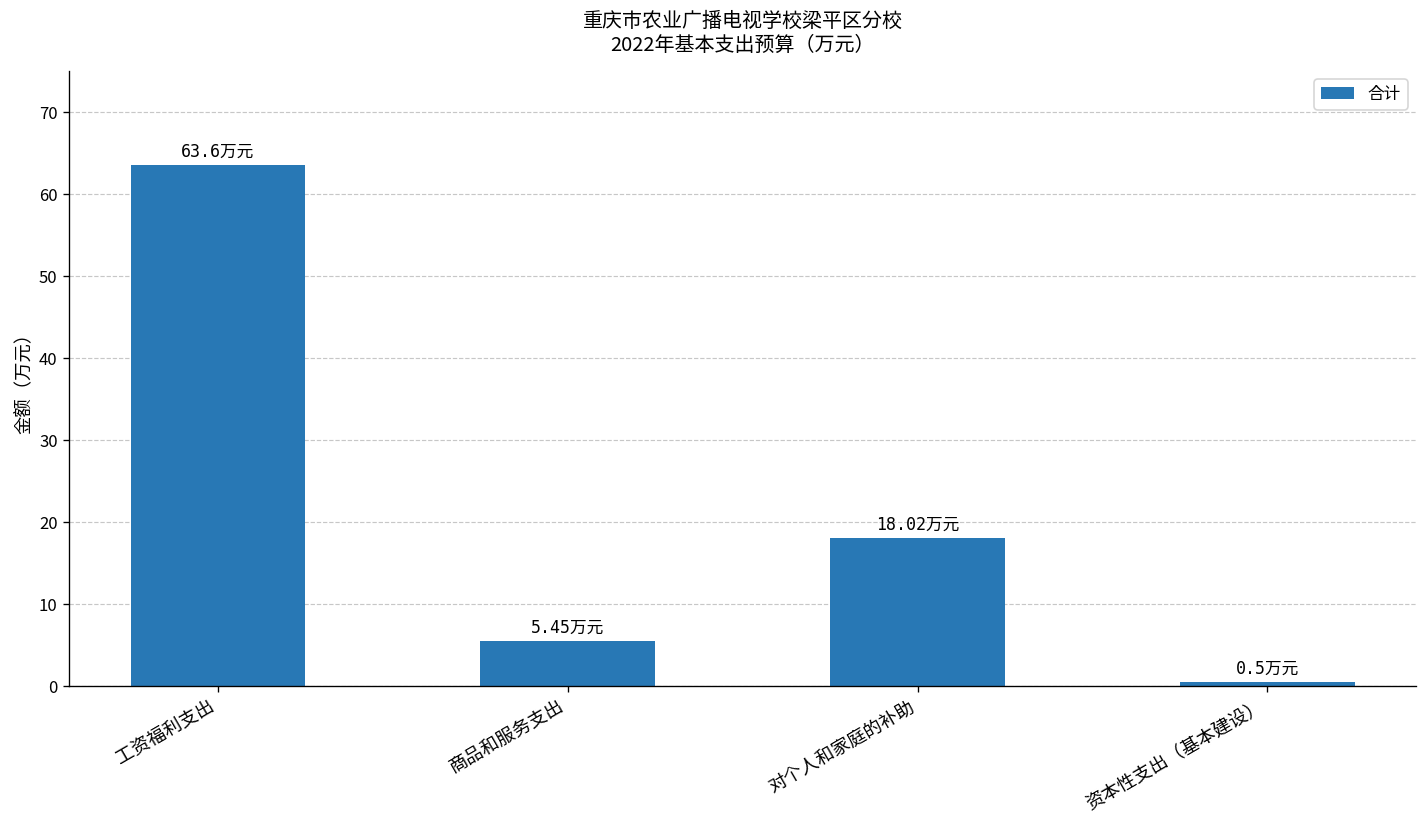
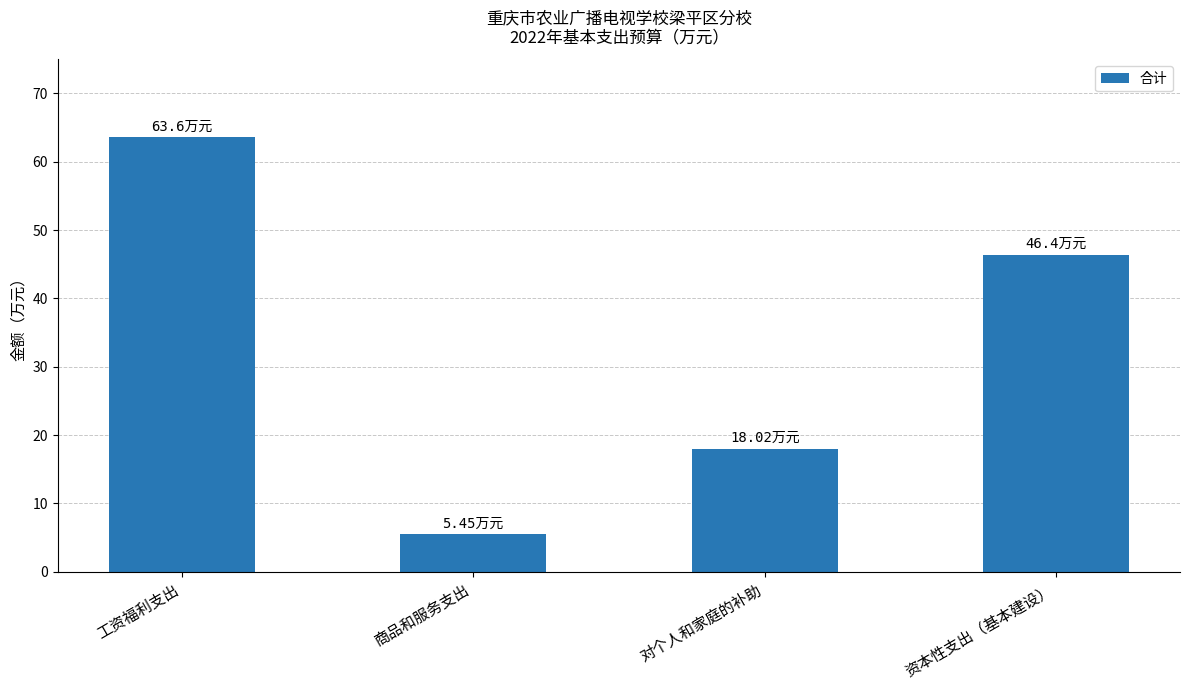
  {
    "工资福利支出": 63.6,
    "商品和服务支出": 5.45,
    "对个人和家庭的补助": 18.02,
-   "资本性支出（基本建设）": 0.5
+   "资本性支出（基本建设）": 46.4
  }
